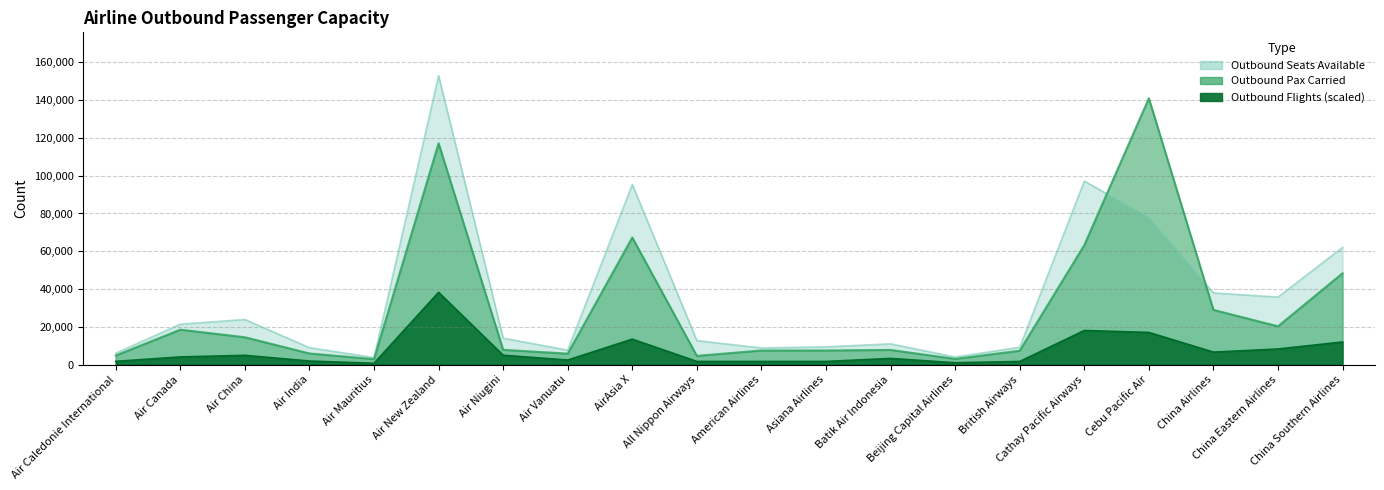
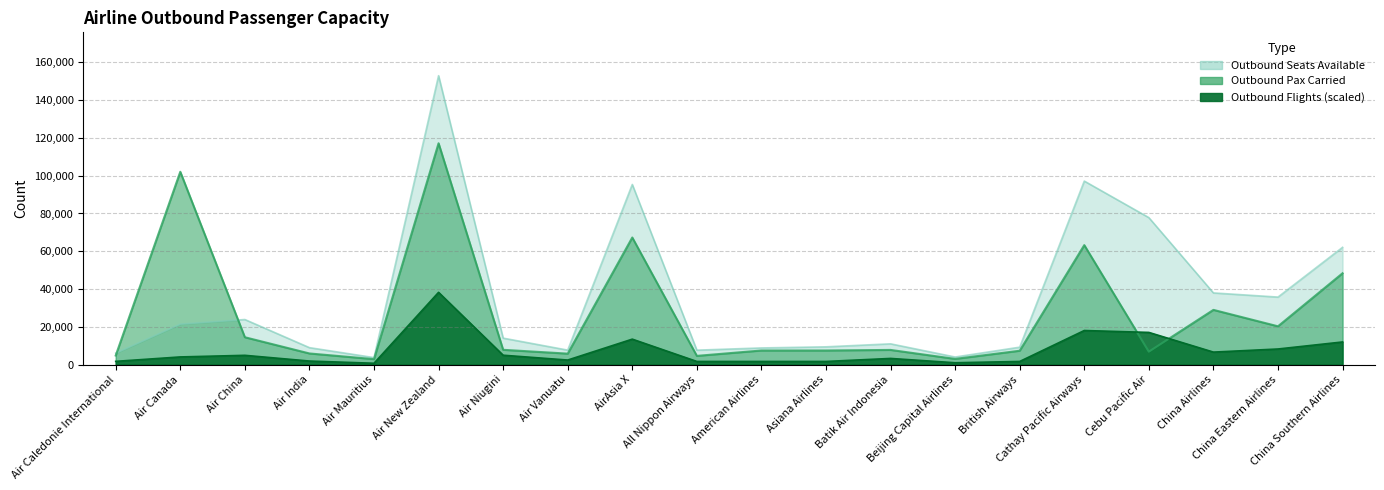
  {
    "Outbound Seats Available": {
      "Air Canada": "21,000",
      "Air China": "24,000",
      "Air India": "9,000",
      "Air New Zealand": "153,000",
      "Air Niugini": "14,000",
      "Air Vanuatu": "8,000",
      "AirAsia X": "95,000",
-     "All Nippon Airways": "13,000",
+     "All Nippon Airways": "8,000",
      "American Airlines": "9,000",
      "Asiana Airlines": "9,000",
      "Batik Air Indonesia": "11,000",
      "British Airways": "9,000",
      "Cathay Pacific Airways": "97,000",
      "Cebu Pacific Air": "78,000",
      "China Airlines": "38,000",
      "China Eastern Airlines": "36,000",
      "China Southern Airlines": "62,000"
    },
    "Outbound Pax Carried": {
-     "Air Canada": "18,000",
+     "Air Canada": "102,000",
      "Air China": "14,000",
      "Air India": "6,000",
      "Air New Zealand": "117,000",
      "Air Niugini": "8,000",
      "Air Vanuatu": "6,000",
      "AirAsia X": "67,000",
      "All Nippon Airways": "5,000",
      "American Airlines": "7,000",
      "Asiana Airlines": "7,000",
      "Batik Air Indonesia": "8,000",
      "British Airways": "7,000",
      "Cathay Pacific Airways": "63,000",
-     "Cebu Pacific Air": "141,000",
+     "Cebu Pacific Air": "7,000",
      "China Airlines": "29,000",
      "China Eastern Airlines": "20,000",
      "China Southern Airlines": "48,000"
    },
    "Outbound Flights (scaled)": {
      "Air Caledonie International": "2,000",
      "Air Canada": "4,000",
      "Air China": "5,000",
      "Air India": "2,000",
      "Air Mauritius": "1,000",
      "Air New Zealand": "38,000",
      "Air Niugini": "5,000",
      "Air Vanuatu": "2,000",
      "AirAsia X": "13,000",
      "All Nippon Airways": "2,000",
      "American Airlines": "2,000",
      "Asiana Airlines": "2,000",
      "Batik Air Indonesia": "3,000",
      "Beijing Capital Airlines": "1,000",
      "British Airways": "2,000",
      "Cathay Pacific Airways": "18,000",
      "Cebu Pacific Air": "17,000",
      "China Airlines": "7,000",
      "China Eastern Airlines": "8,000",
      "China Southern Airlines": "12,000"
    }
  }
